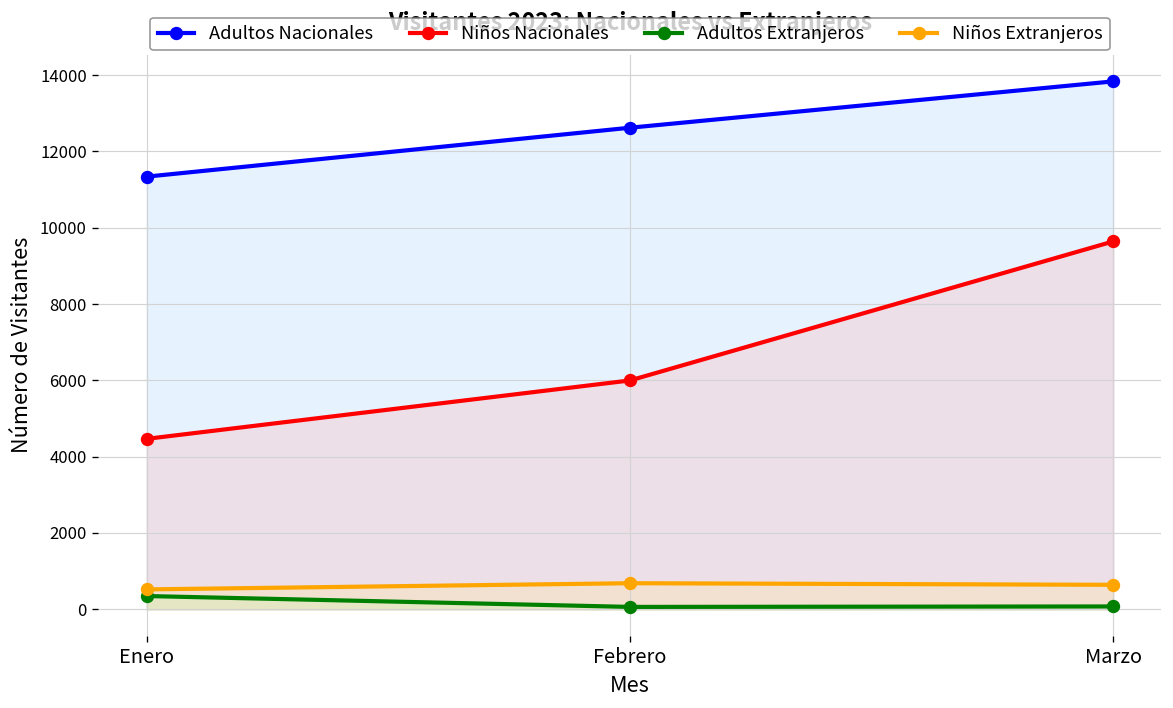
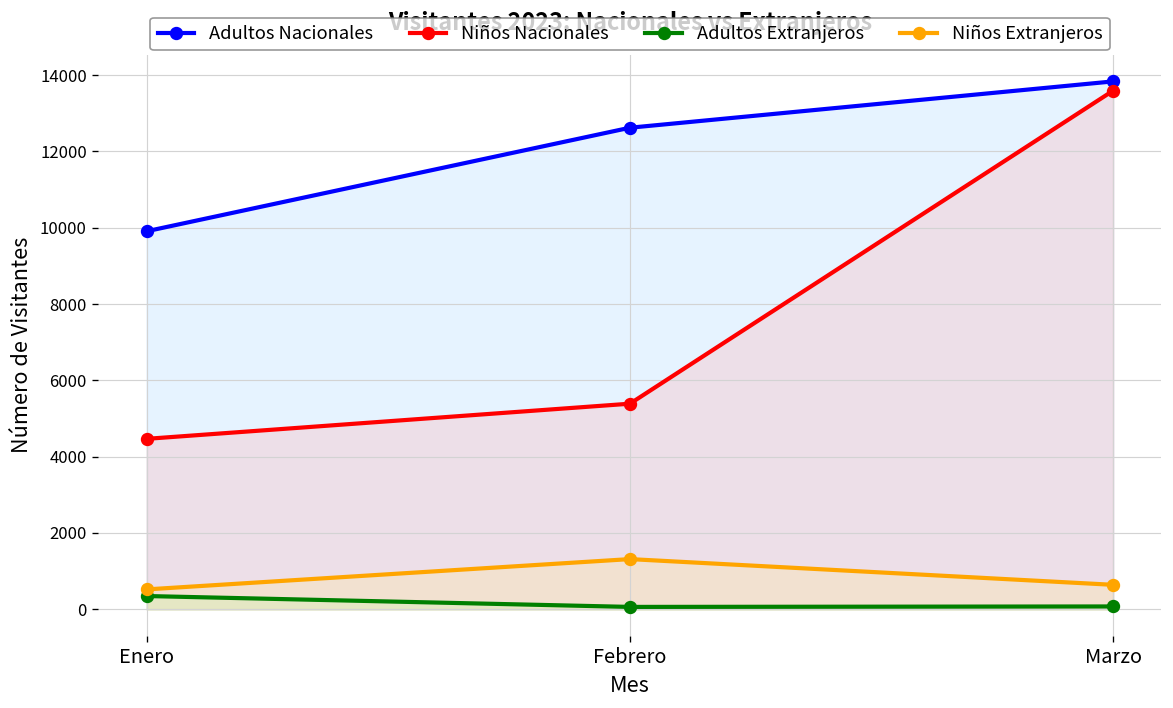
  {
    "Adultos Nacionales": {
-     "Enero": 11300,
+     "Enero": 9900,
      "Febrero": 12600,
      "Marzo": 13800
    },
    "Niños Nacionales": {
      "Enero": 4500,
-     "Febrero": 6000,
-     "Marzo": 9600
+     "Febrero": 5400,
+     "Marzo": 13600
    },
    "Adultos Extranjeros": {
      "Enero": 300,
      "Febrero": 100,
      "Marzo": 100
    },
    "Niños Extranjeros": {
      "Enero": 500,
-     "Febrero": 700,
+     "Febrero": 1300,
      "Marzo": 600
    }
  }
